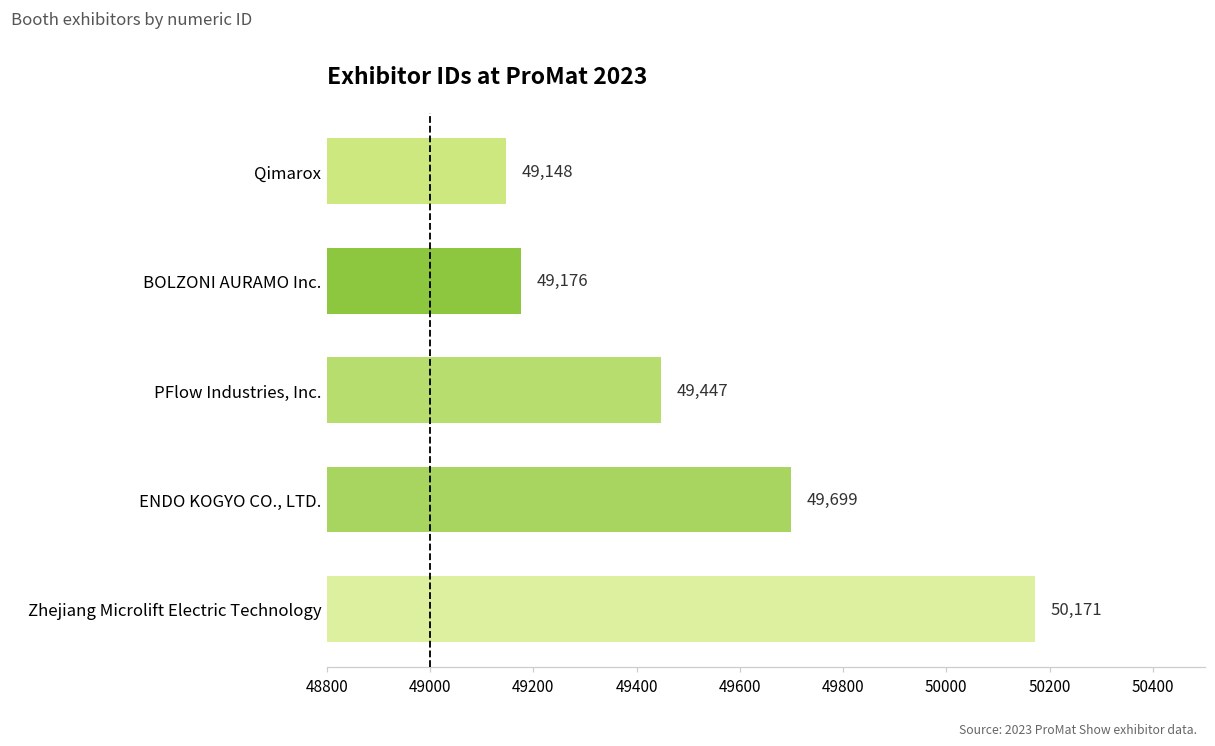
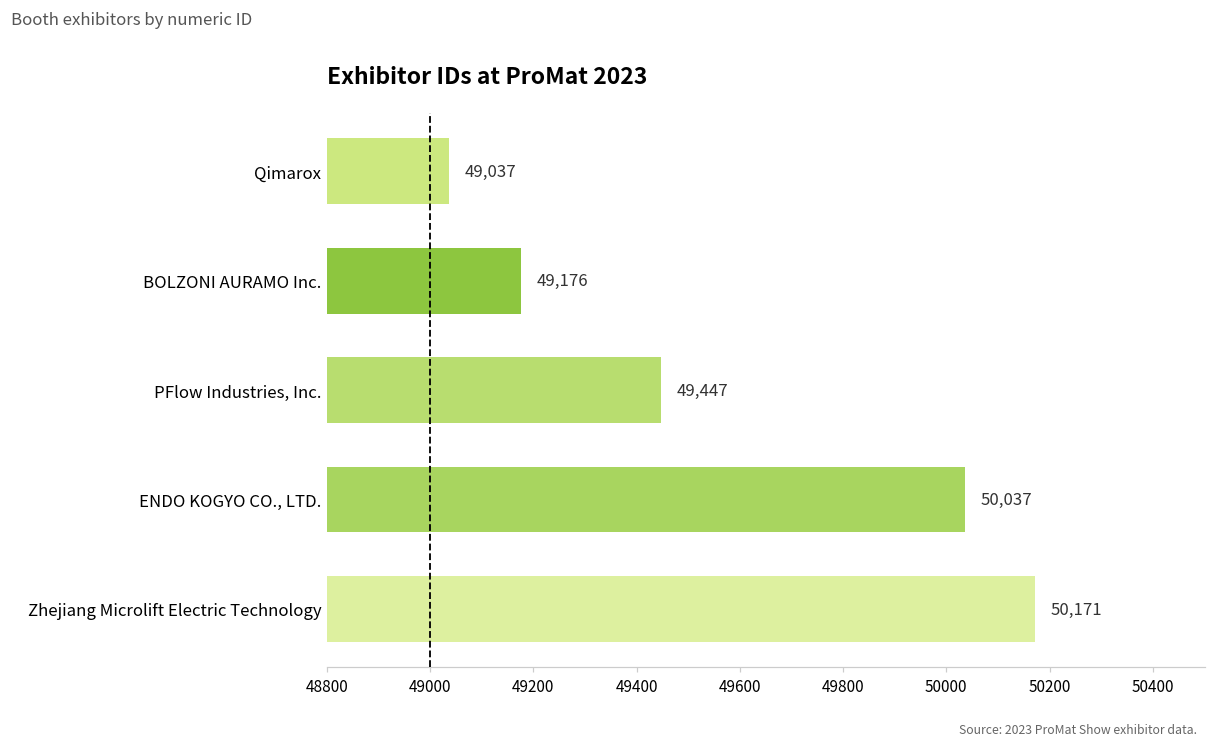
  {
-   "Qimarox": "49,148",
+   "Qimarox": "49,037",
    "BOLZONI AURAMO Inc.": "49,176",
    "PFlow Industries, Inc.": "49,447",
-   "ENDO KOGYO CO., LTD.": "49,699",
+   "ENDO KOGYO CO., LTD.": "50,037",
    "Zhejiang Microlift Electric Technology": "50,171"
  }
